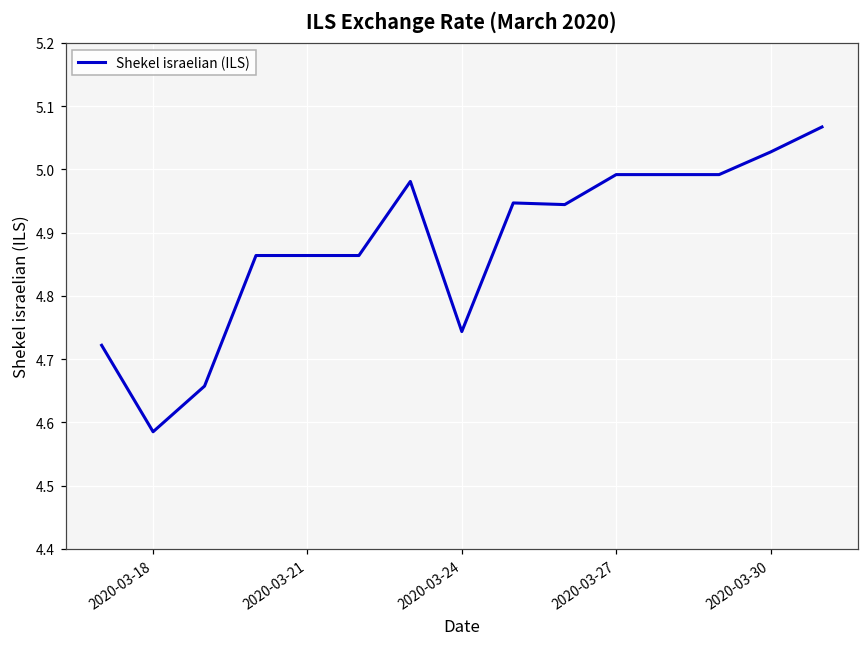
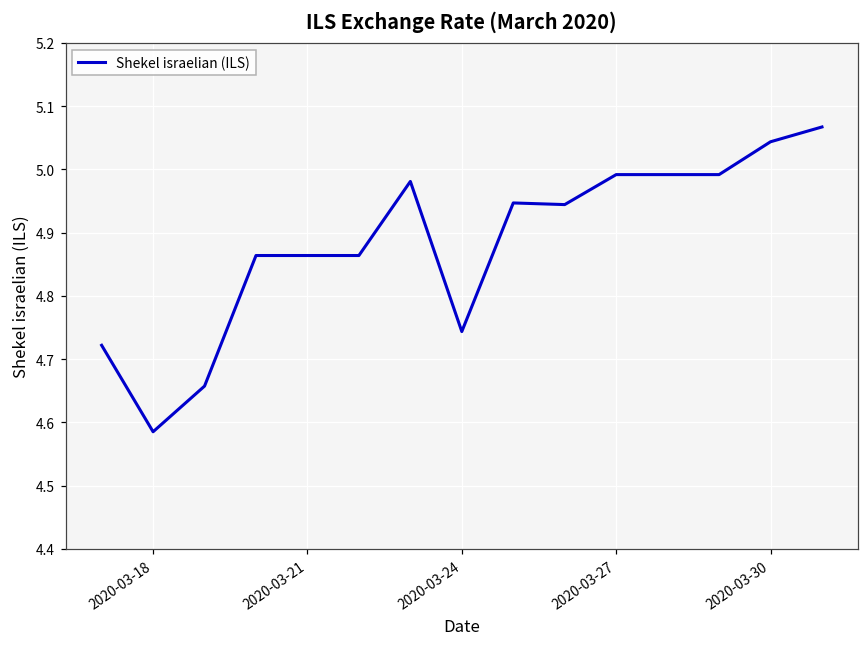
  {
    "2020-03-18": 4.59,
    "2020-03-21": 4.86,
    "2020-03-24": 4.74,
    "2020-03-27": 4.99,
-   "2020-03-30": 5.03
+   "2020-03-30": 5.04
  }
